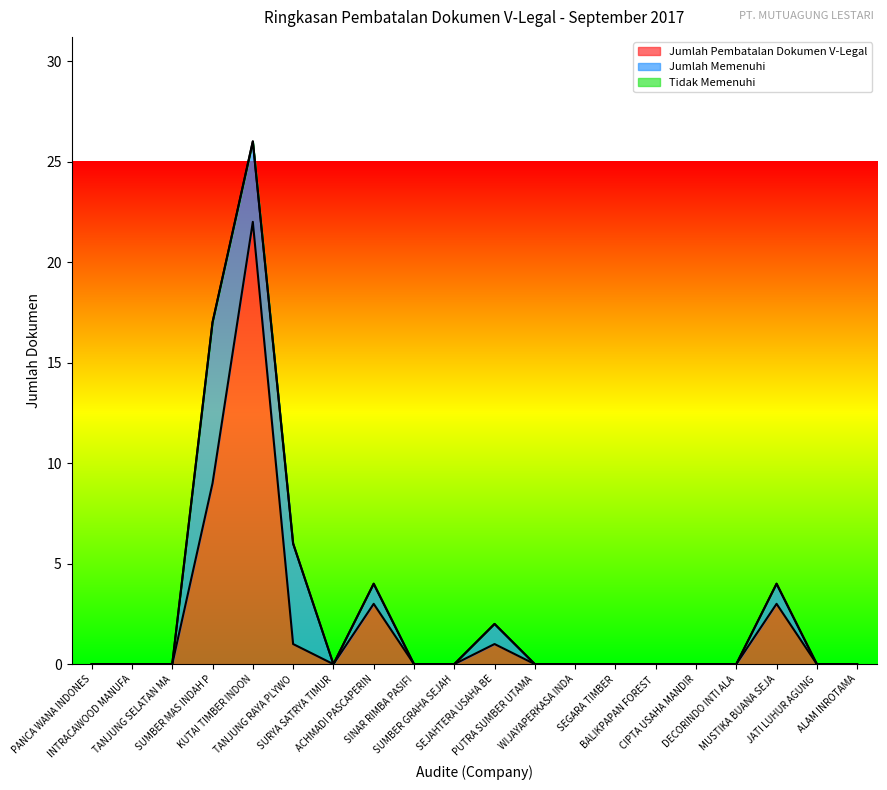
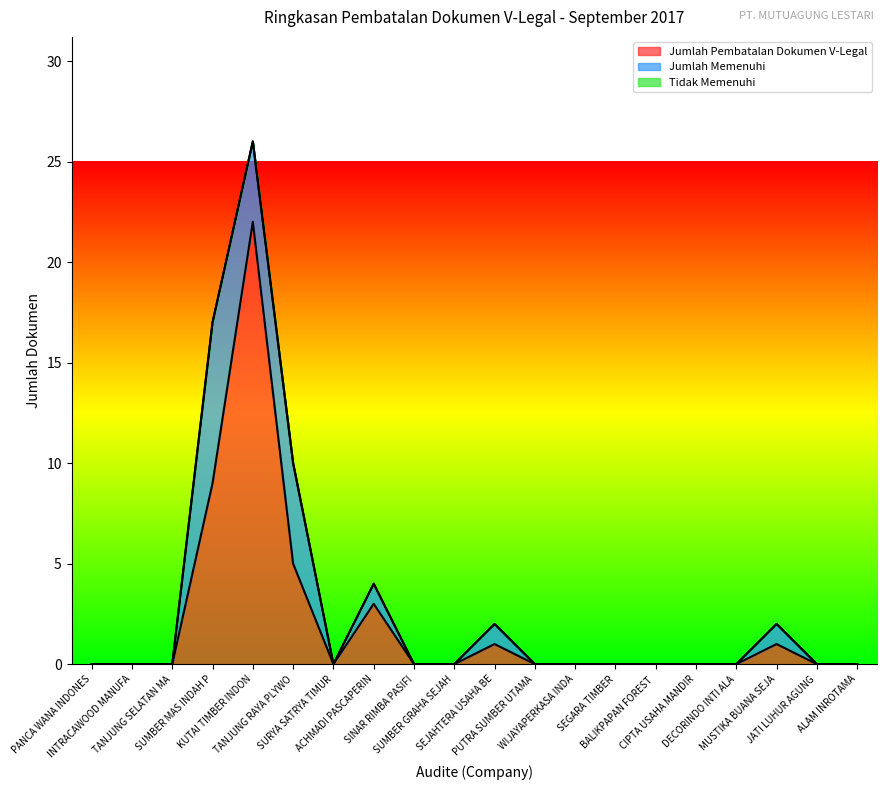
  {
    "Jumlah Pembatalan Dokumen V-Legal": {
      "SUMBER MAS INDAH P": 9,
      "KUTAI TIMBER INDON": 22,
-     "TANJUNG RAYA PLYWO": 1,
+     "TANJUNG RAYA PLYWO": 5,
      "ACHMADI PASCAPERIN": 3,
      "SEJAHTERA USAHA BE": 1,
-     "MUSTIKA BUANA SEJA": 3
+     "MUSTIKA BUANA SEJA": 1
    }
  }
